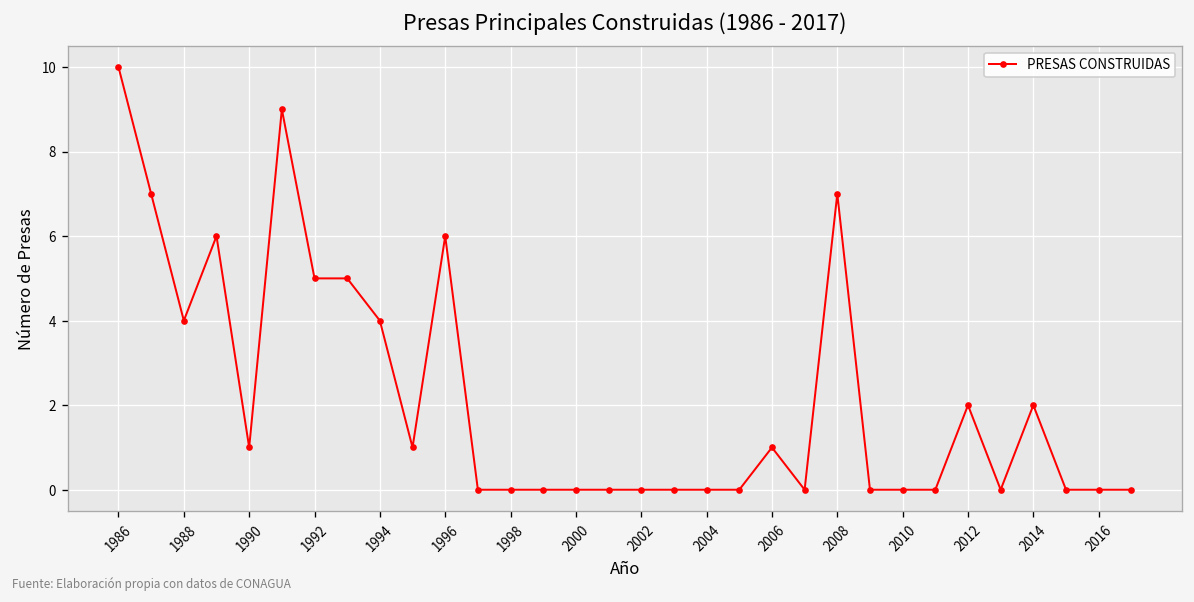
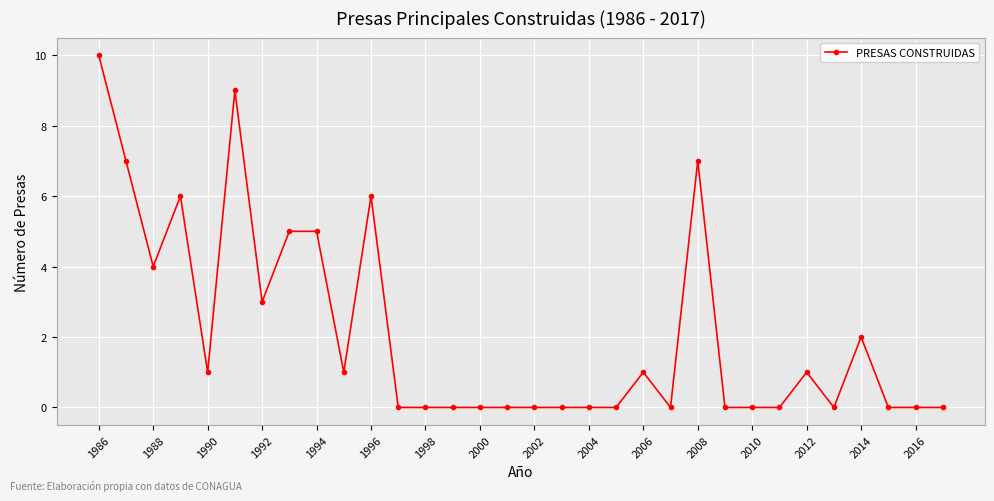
  {
    "1986": 10,
    "1988": 4,
    "1990": 1,
-   "1992": 5,
-   "1994": 4,
+   "1992": 3,
+   "1994": 5,
    "1996": 6,
    "1998": 0,
    "2000": 0,
    "2002": 0,
    "2004": 0,
    "2006": 1,
    "2008": 7,
    "2010": 0,
-   "2012": 2,
+   "2012": 1,
    "2014": 2,
    "2016": 0
  }
